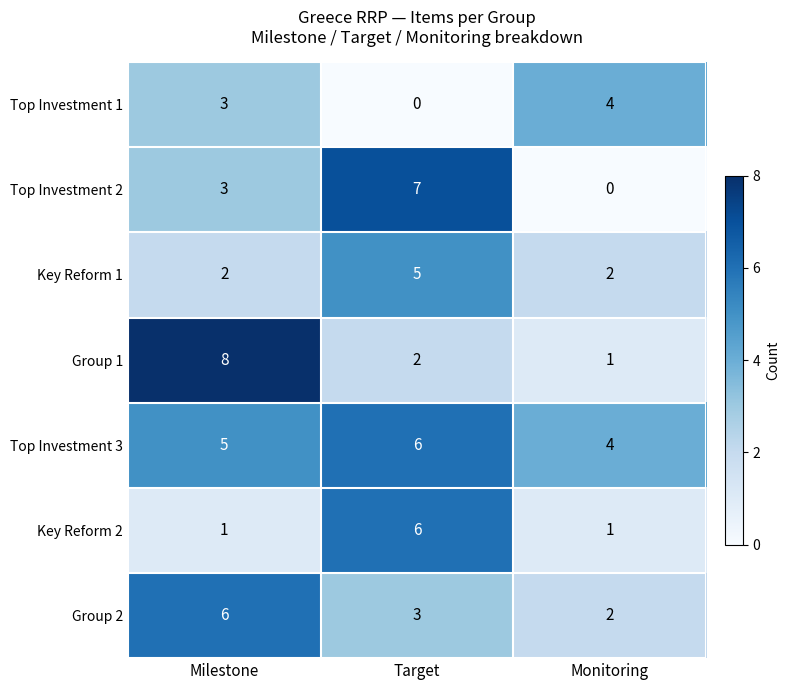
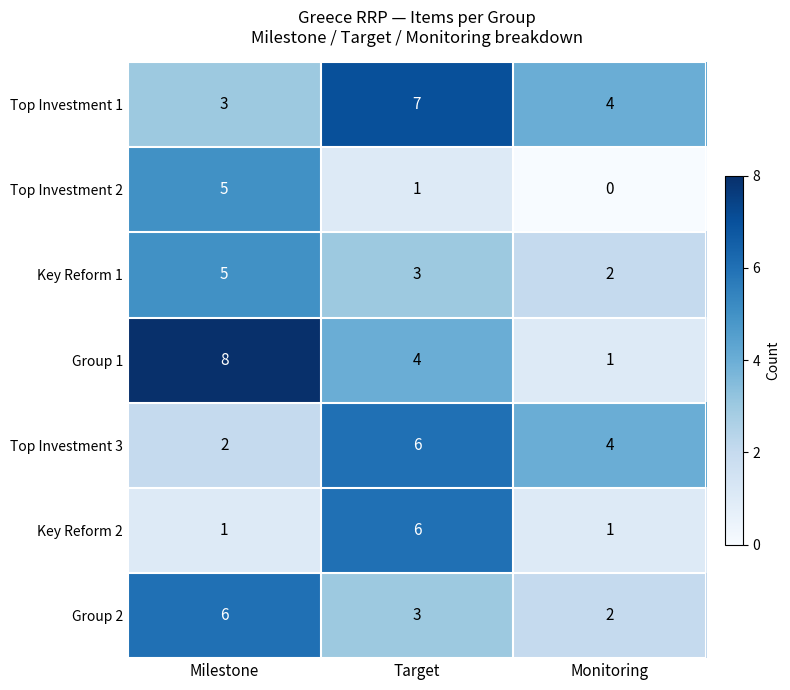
  {
    "Top Investment 1": {
      "Milestone": 3,
-     "Target": 0,
+     "Target": 7,
      "Monitoring": 4
    },
    "Top Investment 2": {
-     "Milestone": 3,
-     "Target": 7,
+     "Milestone": 5,
+     "Target": 1,
      "Monitoring": 0
    },
    "Key Reform 1": {
-     "Milestone": 2,
-     "Target": 5,
+     "Milestone": 5,
+     "Target": 3,
      "Monitoring": 2
    },
    "Group 1": {
      "Milestone": 8,
-     "Target": 2,
+     "Target": 4,
      "Monitoring": 1
    },
    "Top Investment 3": {
-     "Milestone": 5,
+     "Milestone": 2,
      "Target": 6,
      "Monitoring": 4
    },
    "Key Reform 2": {
      "Milestone": 1,
      "Target": 6,
      "Monitoring": 1
    },
    "Group 2": {
      "Milestone": 6,
      "Target": 3,
      "Monitoring": 2
    }
  }
